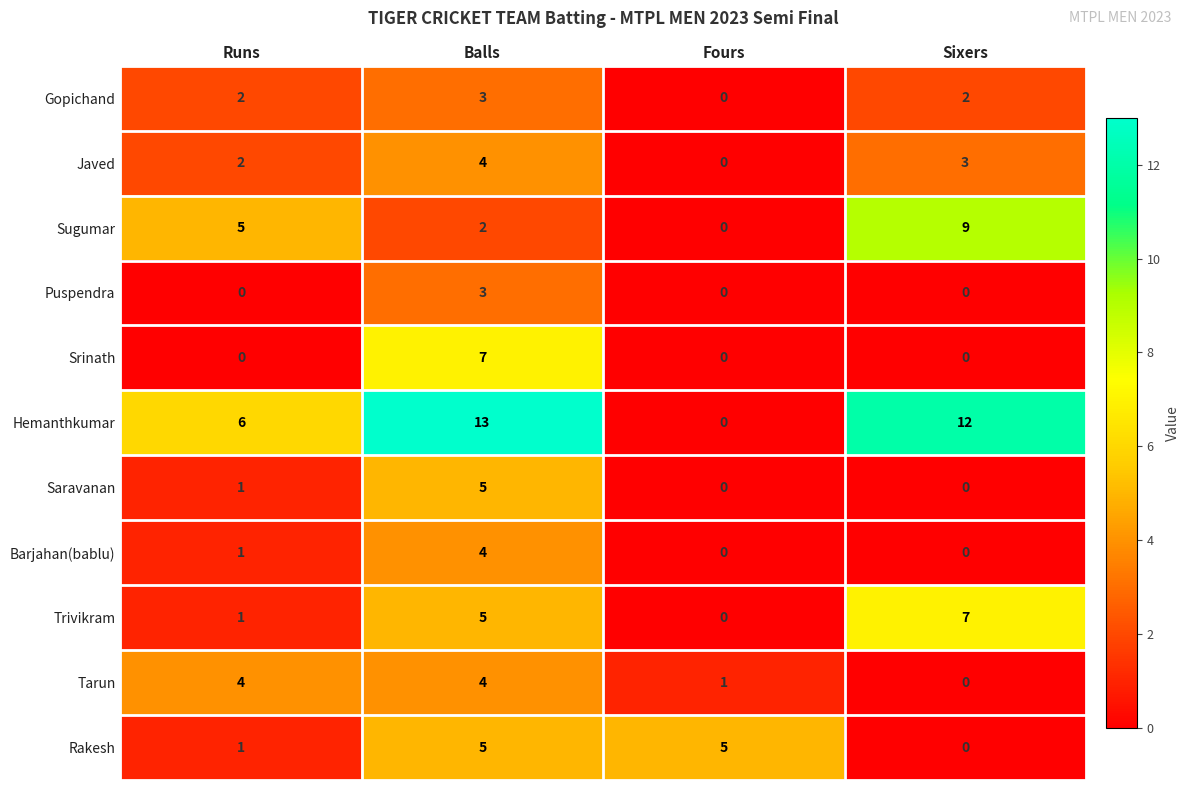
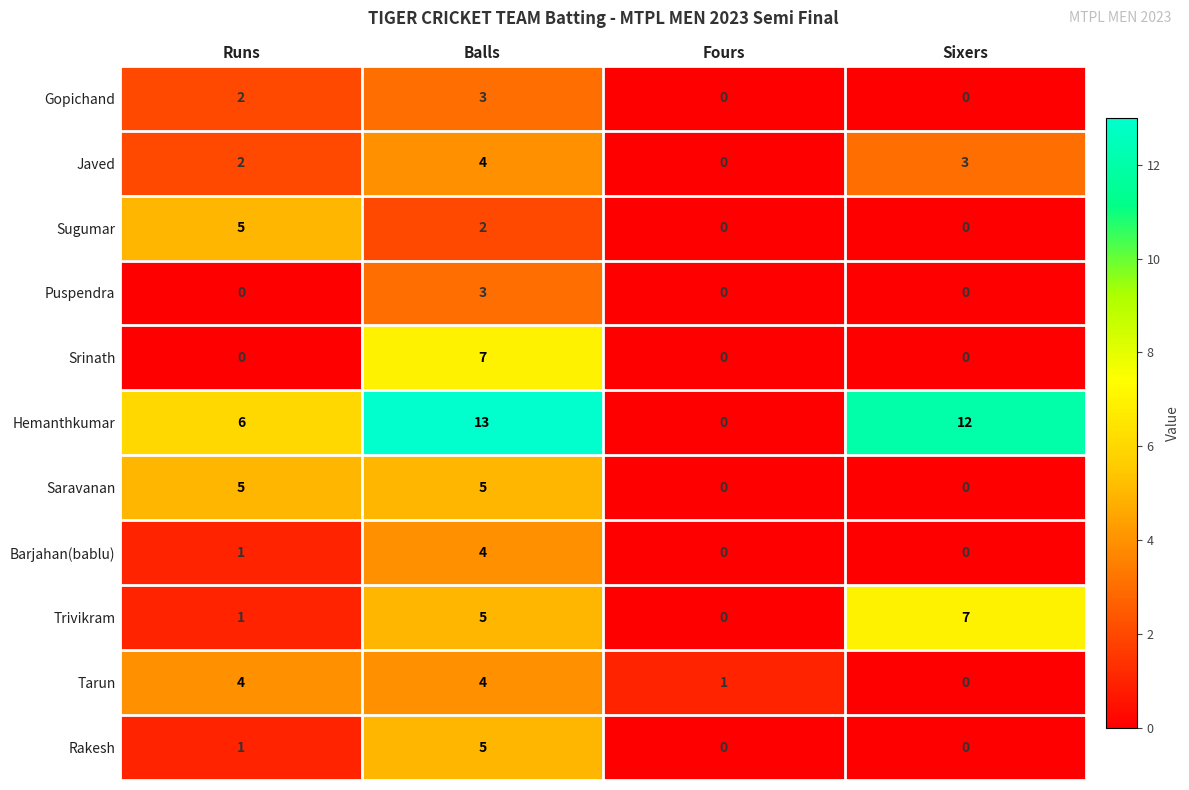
  {
    "Gopichand": {
      "Runs": 2,
      "Balls": 3,
      "Fours": 0,
-     "Sixers": 2
+     "Sixers": 0
    },
    "Javed": {
      "Runs": 2,
      "Balls": 4,
      "Fours": 0,
      "Sixers": 3
    },
    "Sugumar": {
      "Runs": 5,
      "Balls": 2,
      "Fours": 0,
-     "Sixers": 9
+     "Sixers": 0
    },
    "Puspendra": {
      "Runs": 0,
      "Balls": 3,
      "Fours": 0,
      "Sixers": 0
    },
    "Srinath": {
      "Runs": 0,
      "Balls": 7,
      "Fours": 0,
      "Sixers": 0
    },
    "Hemanthkumar": {
      "Runs": 6,
      "Balls": 13,
      "Fours": 0,
      "Sixers": 12
    },
    "Saravanan": {
-     "Runs": 1,
+     "Runs": 5,
      "Balls": 5,
      "Fours": 0,
      "Sixers": 0
    },
    "Barjahan(bablu)": {
      "Runs": 1,
      "Balls": 4,
      "Fours": 0,
      "Sixers": 0
    },
    "Trivikram": {
      "Runs": 1,
      "Balls": 5,
      "Fours": 0,
      "Sixers": 7
    },
    "Tarun": {
      "Runs": 4,
      "Balls": 4,
      "Fours": 1,
      "Sixers": 0
    },
    "Rakesh": {
      "Runs": 1,
      "Balls": 5,
-     "Fours": 5,
+     "Fours": 0,
      "Sixers": 0
    }
  }
